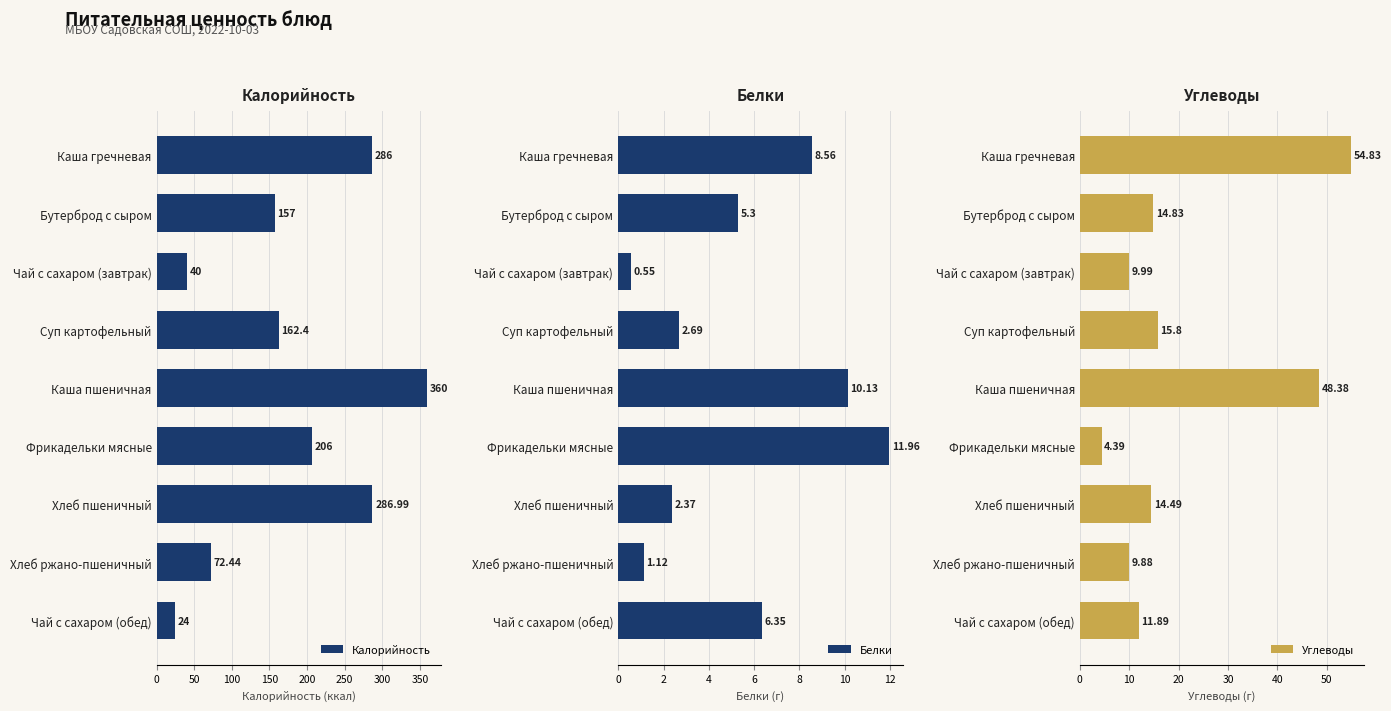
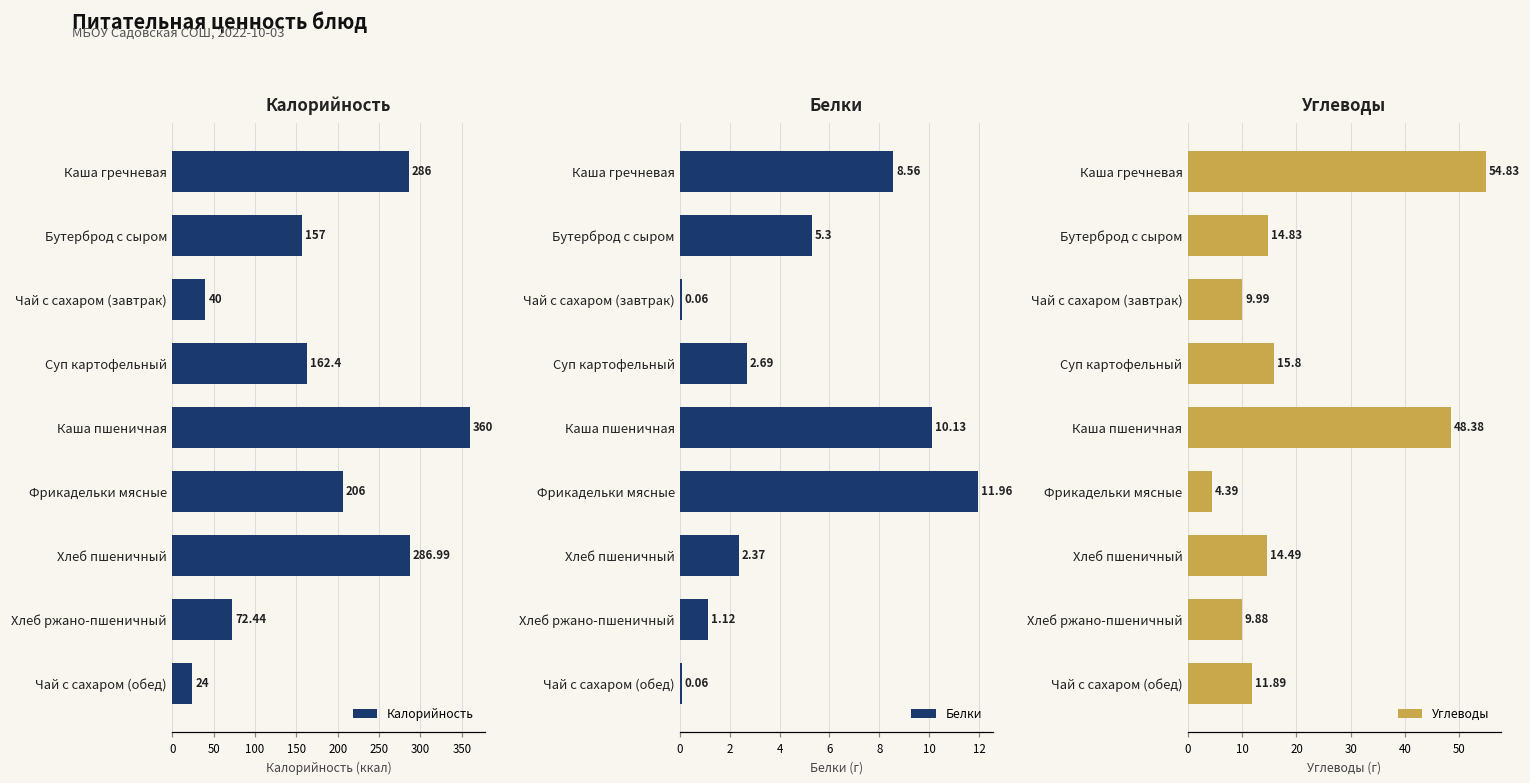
  {
    "Калорийность": {
      "Каша гречневая": 286,
      "Бутерброд с сыром": 157,
      "Чай с сахаром (завтрак)": 40,
      "Суп картофельный": 162.4,
      "Каша пшеничная": 360,
      "Фрикадельки мясные": 206,
      "Хлеб пшеничный": 286.99,
      "Хлеб ржано-пшеничный": 72.44,
      "Чай с сахаром (обед)": 24
    },
    "Белки": {
      "Каша гречневая": 8.56,
      "Бутерброд с сыром": 5.3,
-     "Чай с сахаром (завтрак)": 0.55,
+     "Чай с сахаром (завтрак)": 0.06,
      "Суп картофельный": 2.69,
      "Каша пшеничная": 10.13,
      "Фрикадельки мясные": 11.96,
      "Хлеб пшеничный": 2.37,
      "Хлеб ржано-пшеничный": 1.12,
-     "Чай с сахаром (обед)": 6.35
+     "Чай с сахаром (обед)": 0.06
    },
    "Углеводы": {
      "Каша гречневая": 54.83,
      "Бутерброд с сыром": 14.83,
      "Чай с сахаром (завтрак)": 9.99,
      "Суп картофельный": 15.8,
      "Каша пшеничная": 48.38,
      "Фрикадельки мясные": 4.39,
      "Хлеб пшеничный": 14.49,
      "Хлеб ржано-пшеничный": 9.88,
      "Чай с сахаром (обед)": 11.89
    }
  }
